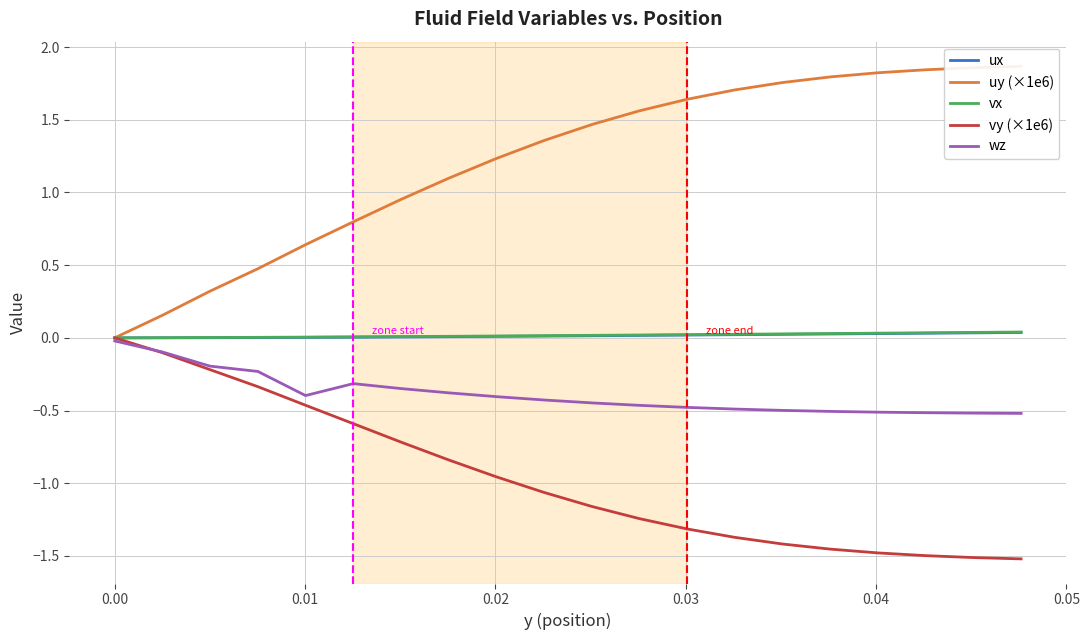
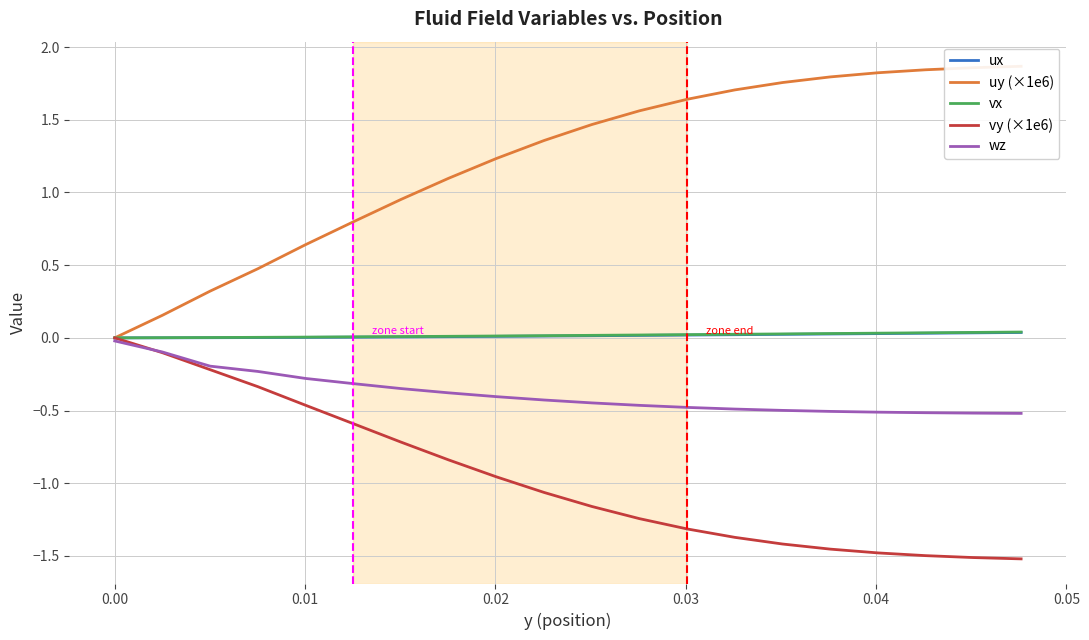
  {
    "uy (×1e6)": {
      "0.01": 0.64
    },
    "vy (×1e6)": {
      "0.01": -0.46
    },
    "wz": {
      "0.00": -0.02,
-     "0.01": -0.40
+     "0.01": -0.28
    }
  }
